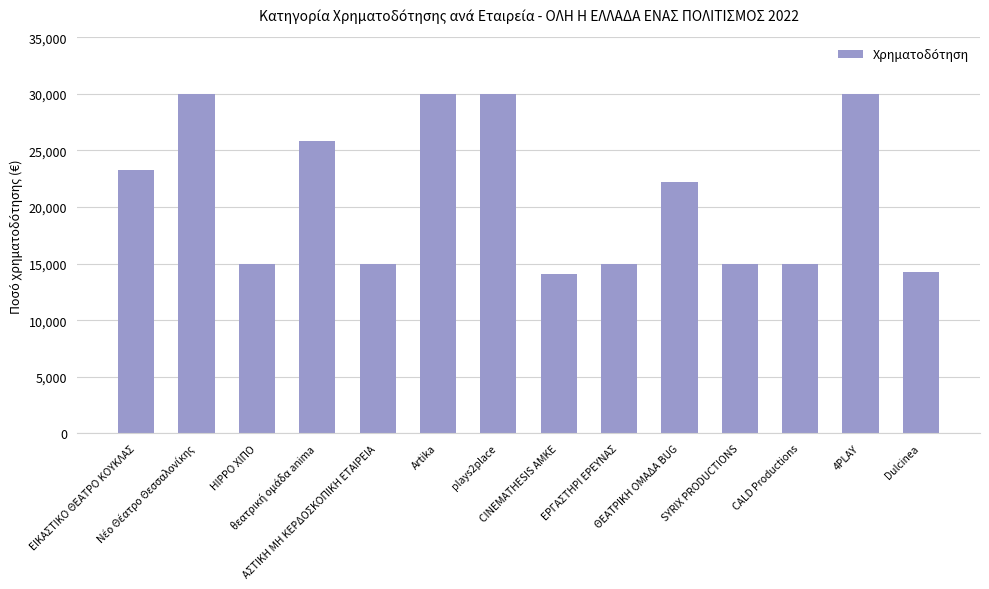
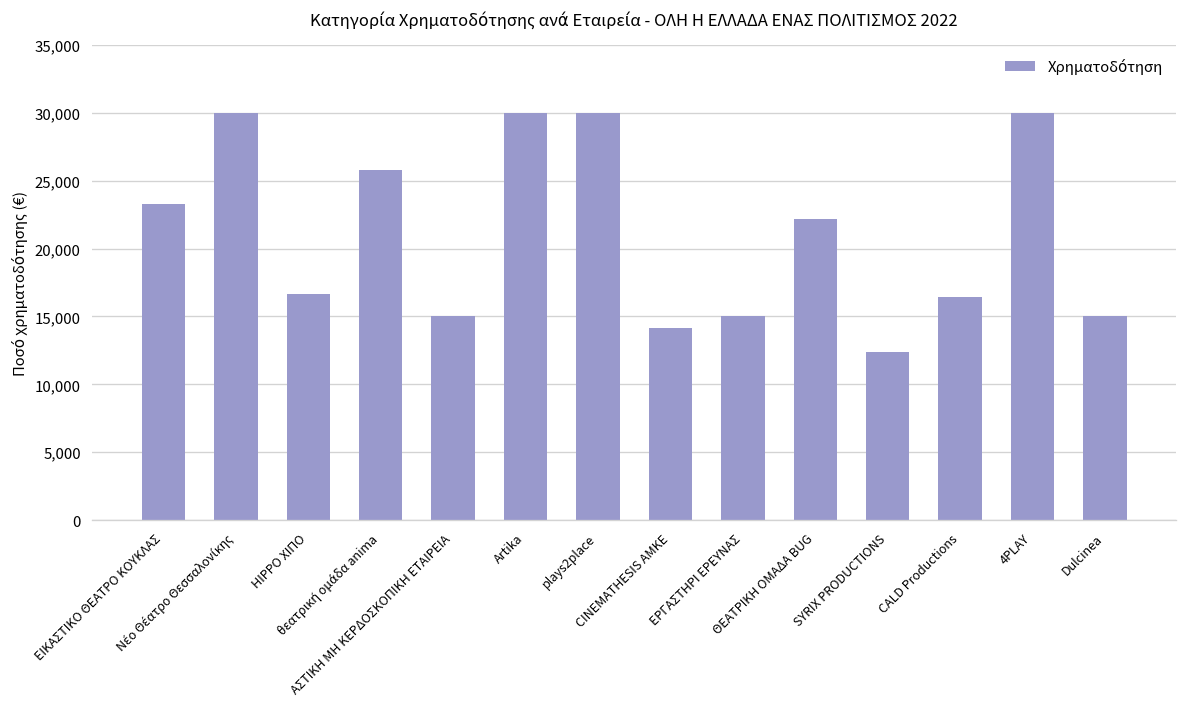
  {
    "ΕΙΚΑΣΤΙΚΟ ΘΕΑΤΡΟ ΚΟΥΚΛΑΣ": "23,300",
    "Νέο Θέατρο Θεσσαλονίκης": "30,000",
-   "HIPPO ΧΙΠΟ": "15,000",
+   "HIPPO ΧΙΠΟ": "16,700",
    "θεατρική ομάδα anima": "25,800",
    "ΑΣΤΙΚΗ ΜΗ ΚΕΡΔΟΣΚΟΠΙΚΗ ΕΤΑΙΡΕΙΑ": "15,000",
    "Artika": "30,000",
    "plays2place": "30,000",
    "CINEMATHESIS ΑΜΚΕ": "14,100",
    "ΕΡΓΑΣΤΗΡΙ ΕΡΕΥΝΑΣ": "15,000",
    "ΘΕΑΤΡΙΚΗ ΟΜΑΔΑ BUG": "22,200",
-   "SYRIX PRODUCTIONS": "15,000",
-   "CALD Productions": "15,000",
+   "SYRIX PRODUCTIONS": "12,400",
+   "CALD Productions": "16,500",
    "4PLAY": "30,000",
-   "Dulcinea": "14,200"
+   "Dulcinea": "15,000"
  }
